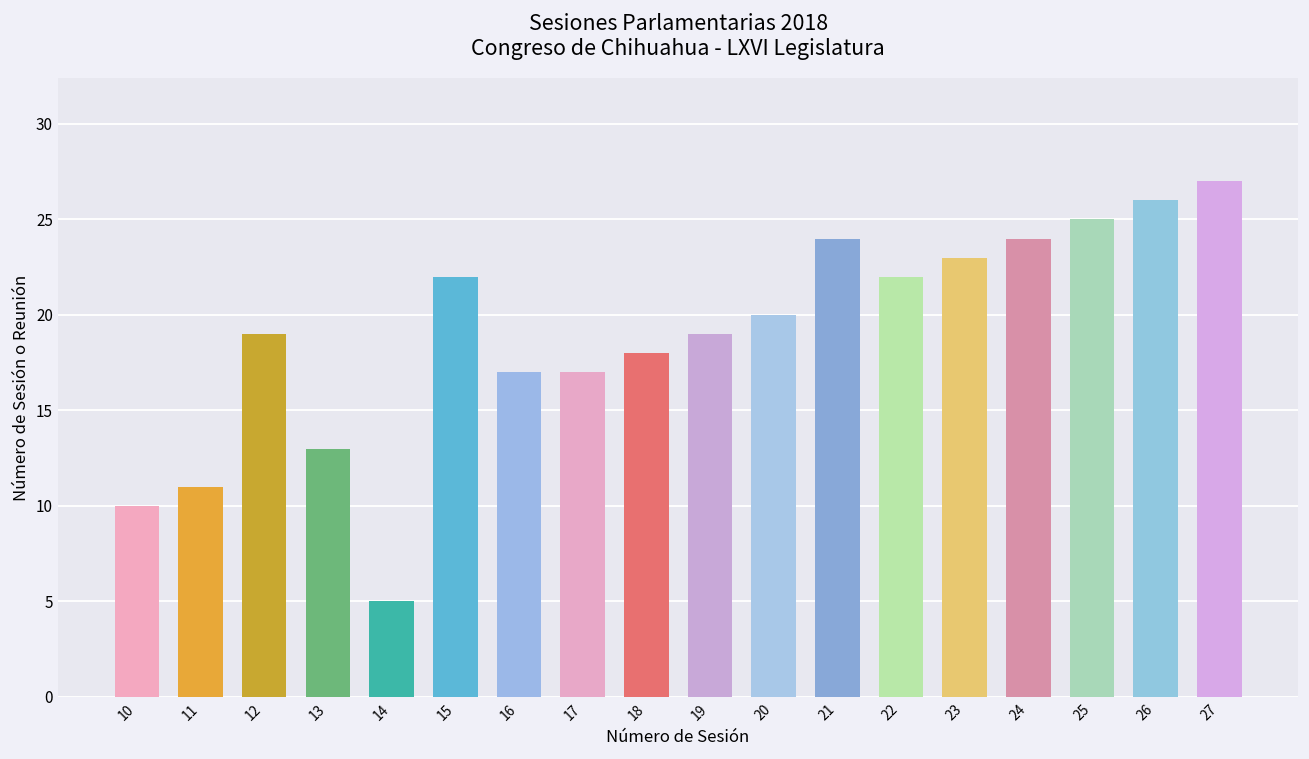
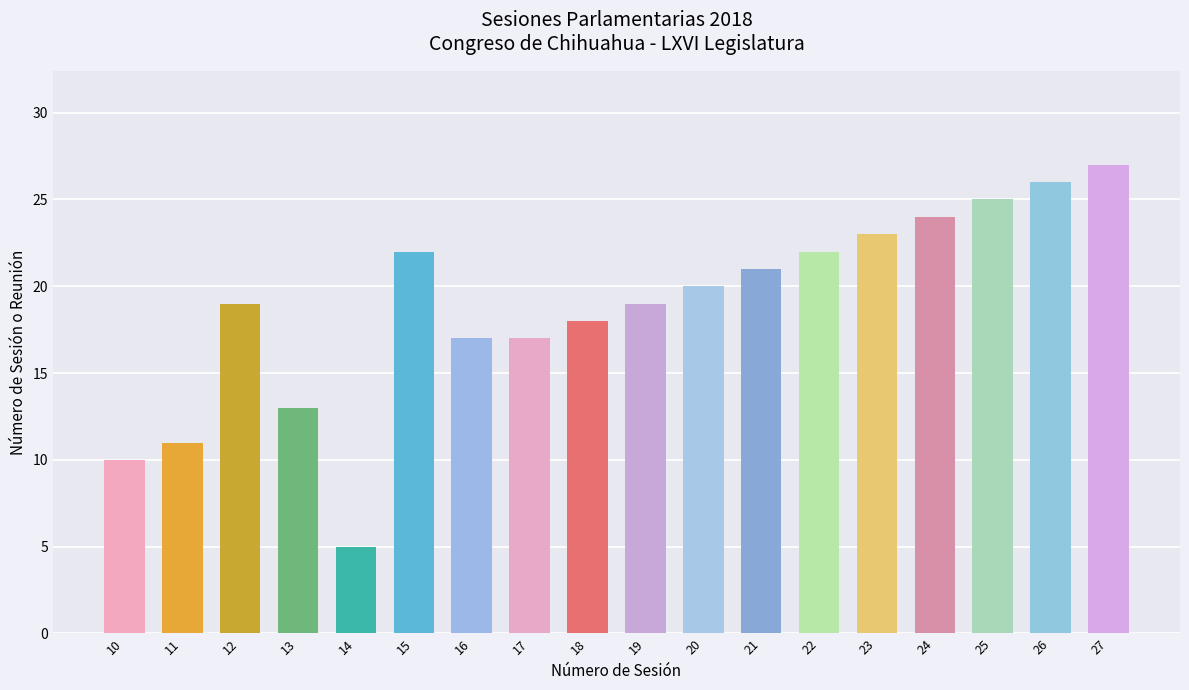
  {
    "10": 10,
    "11": 11,
    "12": 19,
    "13": 13,
    "14": 5,
    "15": 22,
    "16": 17,
    "17": 17,
    "18": 18,
    "19": 19,
    "20": 20,
-   "21": 24,
+   "21": 21,
    "22": 22,
    "23": 23,
    "24": 24,
    "25": 25,
    "26": 26,
    "27": 27
  }
